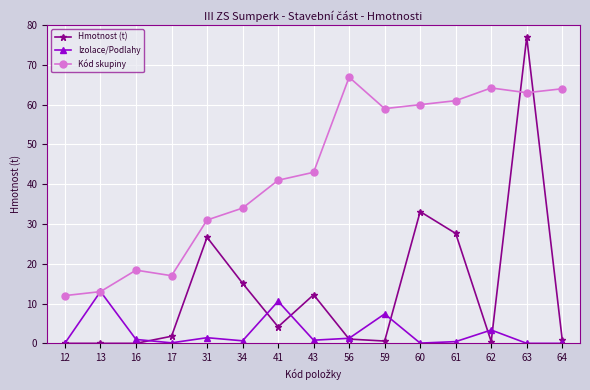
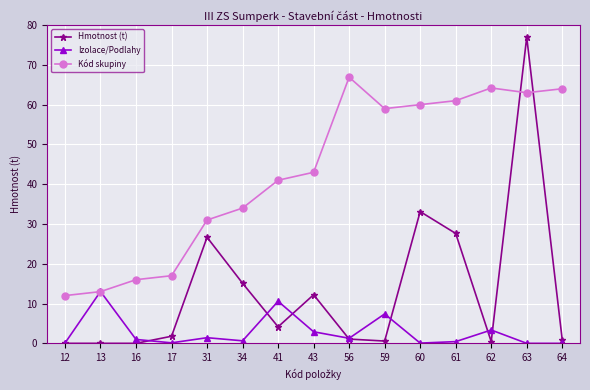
  {
    "Hmotnost (t)": {
      "13": 0,
      "16": 0,
      "17": 2,
      "31": 27,
      "34": 15,
      "41": 4,
      "43": 12,
      "59": 1,
      "60": 33,
      "61": 28,
      "62": 0,
      "63": 77,
      "64": 1
    },
    "Izolace/Podlahy": {
      "16": 1,
      "17": 0,
      "31": 1,
      "34": 1,
      "41": 11,
-     "43": 1,
+     "43": 3,
      "59": 7,
      "60": 0,
      "61": 0,
      "62": 3,
      "63": 0,
      "64": 0
    },
    "Kód skupiny": {
      "12": 12,
-     "16": 18,
+     "16": 16,
      "17": 17,
      "31": 31,
      "34": 34,
      "41": 41,
      "43": 43,
      "56": 67,
      "59": 59,
      "60": 60,
      "61": 61,
      "62": 64,
      "63": 63,
      "64": 64
    }
  }
